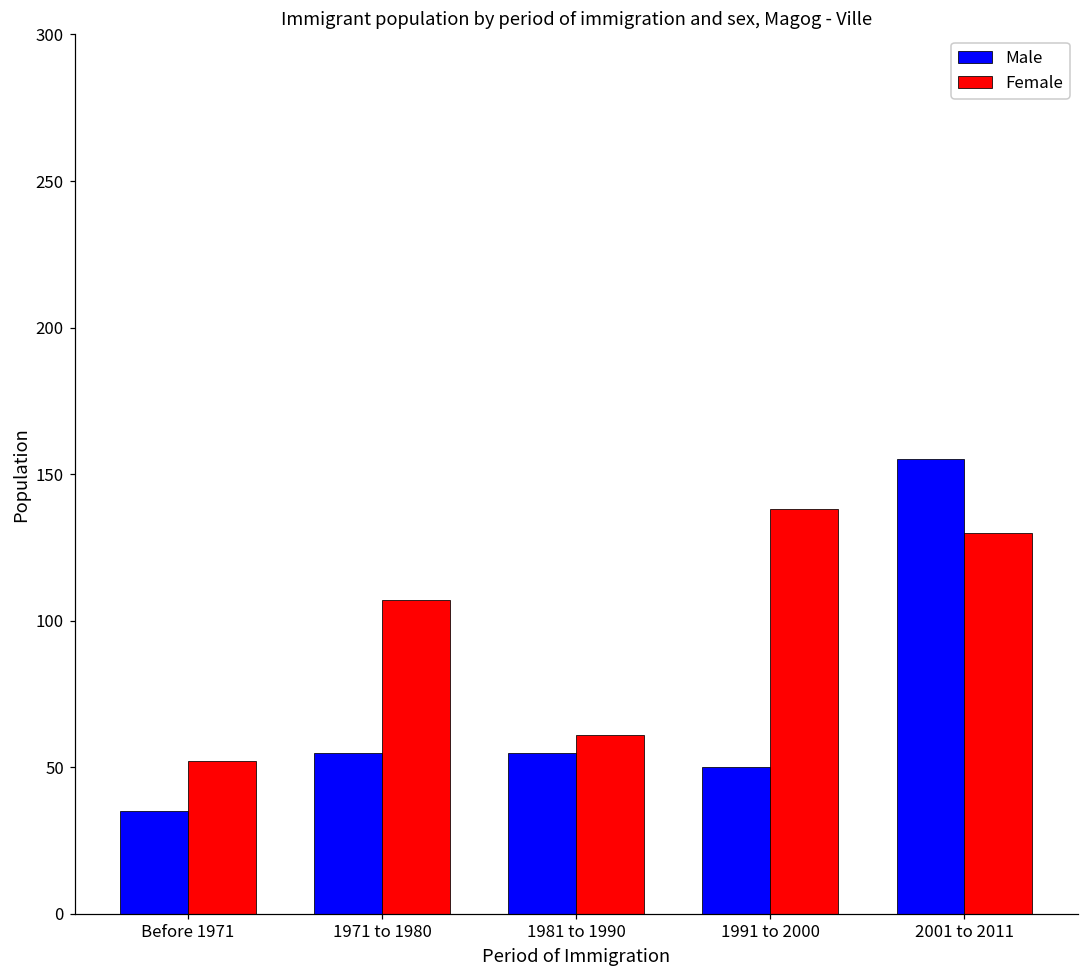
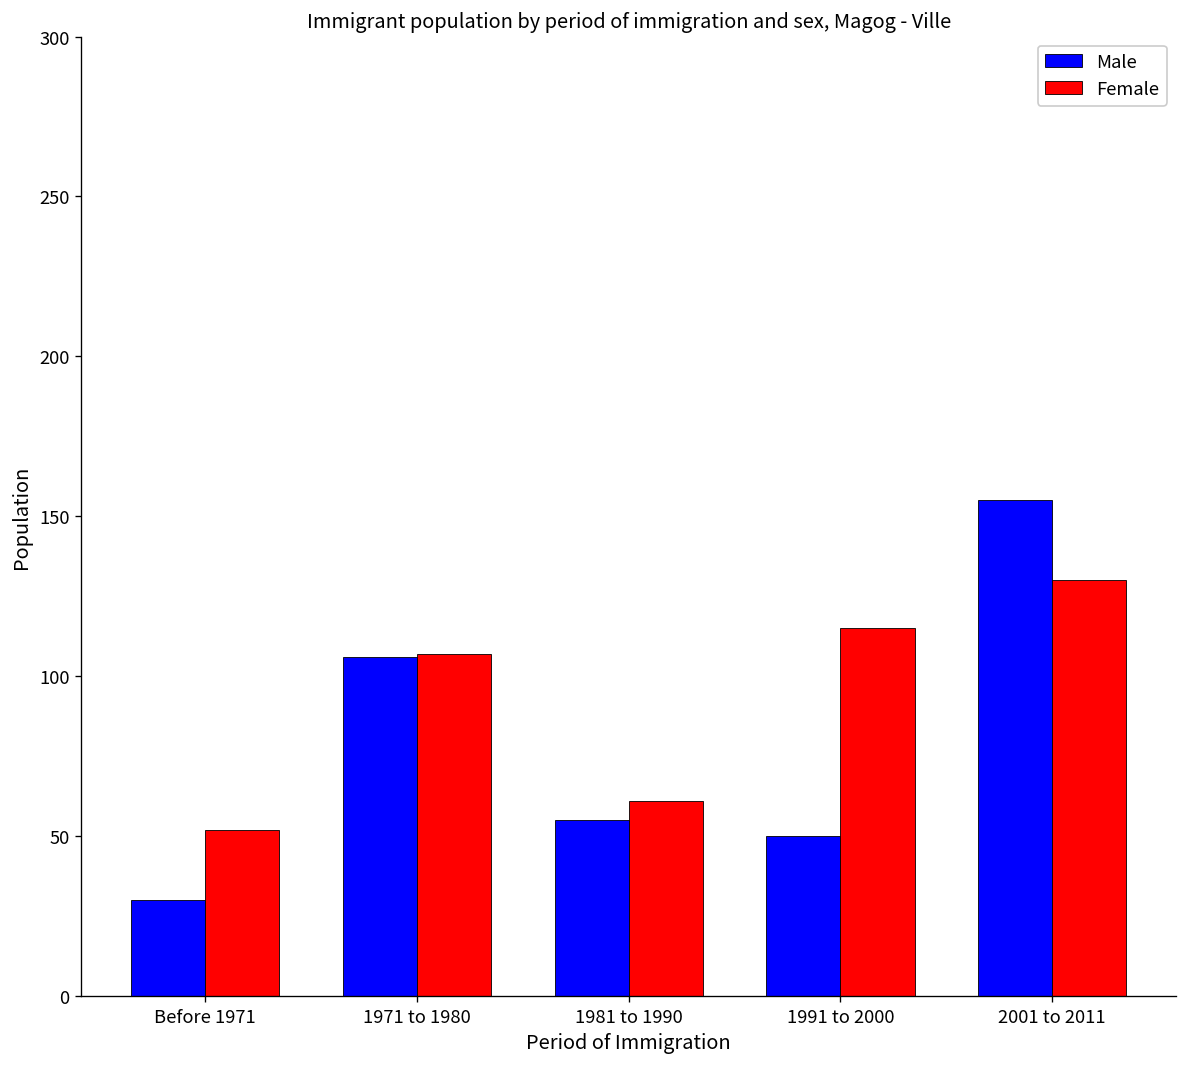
  {
    "Male": {
-     "Before 1971": 35,
-     "1971 to 1980": 55,
+     "Before 1971": 30,
+     "1971 to 1980": 106,
      "1981 to 1990": 55,
      "1991 to 2000": 50,
      "2001 to 2011": 155
    },
    "Female": {
      "Before 1971": 52,
      "1971 to 1980": 107,
      "1981 to 1990": 61,
-     "1991 to 2000": 138,
+     "1991 to 2000": 115,
      "2001 to 2011": 130
    }
  }
